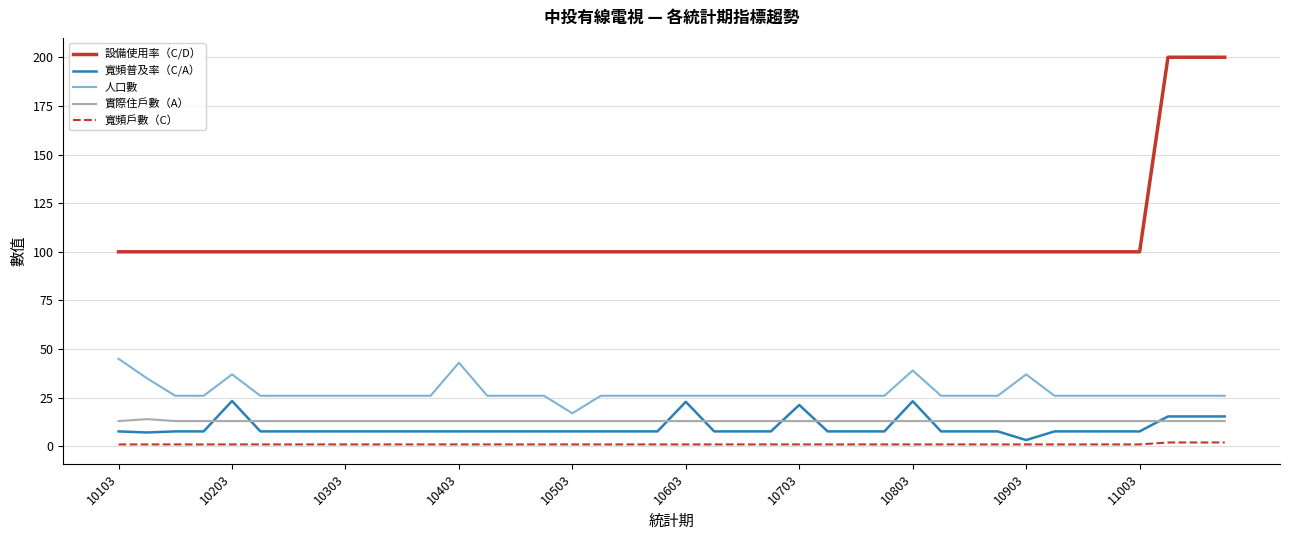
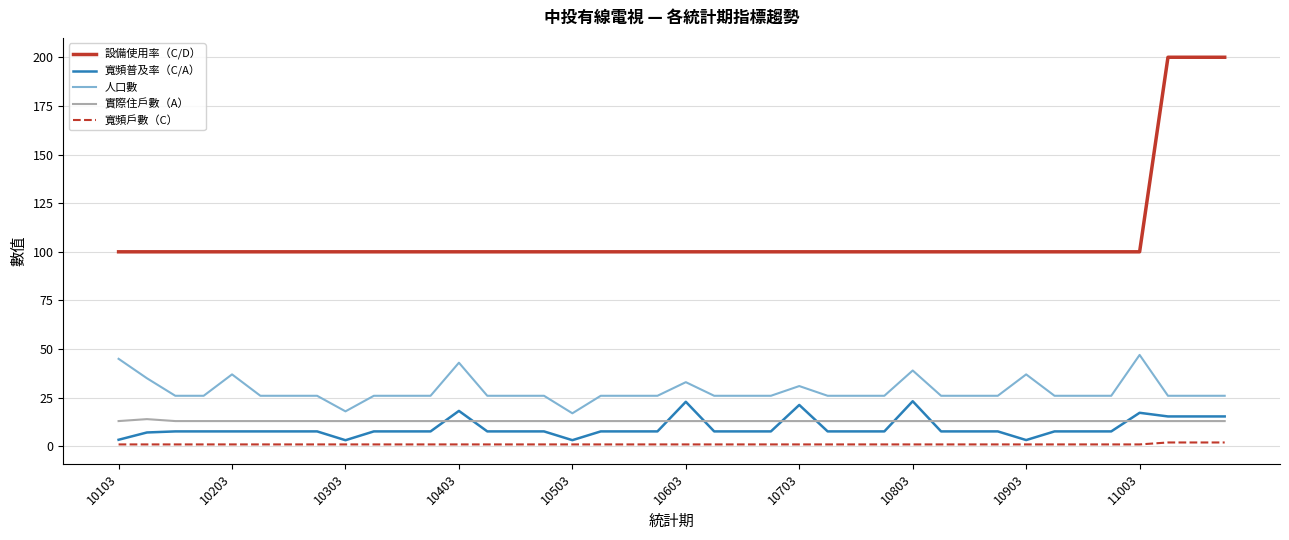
  {
    "寬頻普及率（C/A）": {
-     "10103": 8,
-     "10203": 23,
-     "10303": 8,
-     "10403": 8,
-     "10503": 8,
+     "10103": 3,
+     "10203": 8,
+     "10303": 3,
+     "10403": 18,
+     "10503": 3,
      "10603": 23,
      "10703": 21,
      "10803": 23,
      "10903": 3,
-     "11003": 8
+     "11003": 17
    },
    "人口數": {
      "10103": 45,
      "10203": 37,
-     "10303": 26,
+     "10303": 18,
      "10403": 43,
      "10503": 17,
-     "10603": 26,
-     "10703": 26,
+     "10603": 33,
+     "10703": 31,
      "10803": 39,
      "10903": 37,
-     "11003": 26
+     "11003": 47
    },
    "實際住戶數（A）": {
      "10103": 13,
      "10203": 13,
      "10303": 13,
      "10403": 13,
      "10503": 13,
      "10603": 13,
      "10703": 13,
      "10803": 13,
      "10903": 13,
      "11003": 13
    }
  }
